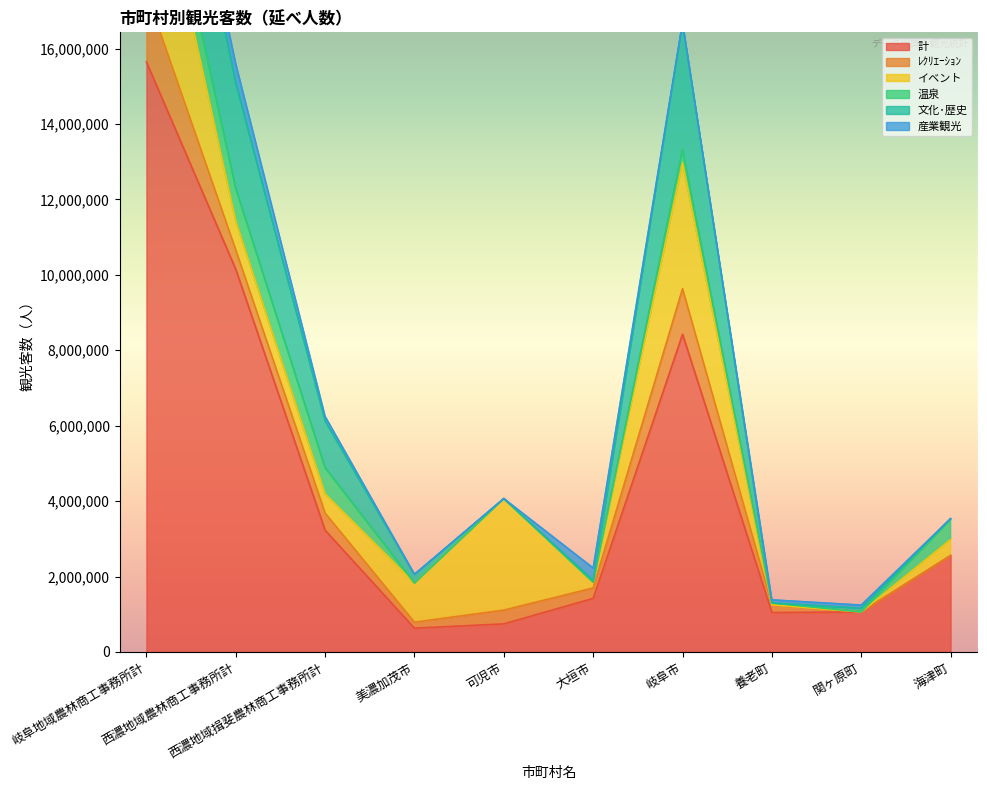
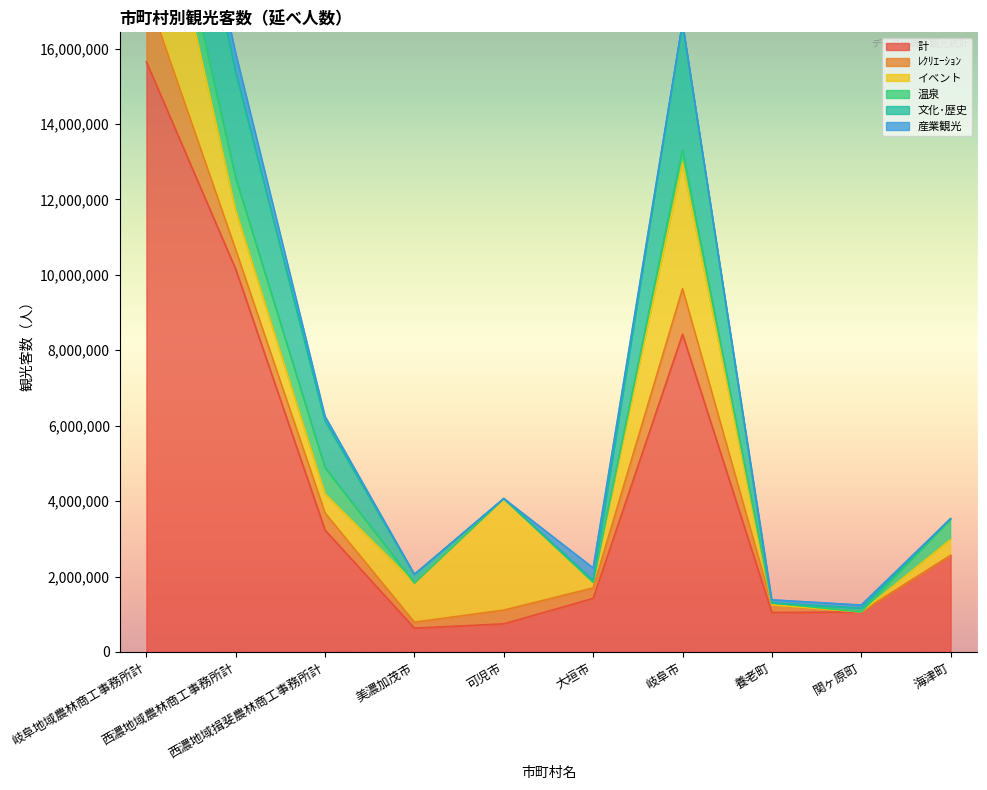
  {
    "イベント": {
-     "西濃地域農林商工事務所計": "800,000",
+     "西濃地域農林商工事務所計": "1,000,000",
      "西濃地域揖斐農林商工事務所計": "500,000",
      "岐阜市": "3,300,000",
      "海津町": "400,000"
    },
    "産業観光": {
      "西濃地域農林商工事務所計": "500,000",
      "西濃地域揖斐農林商工事務所計": "100,000",
      "大垣市": "300,000",
      "養老町": "100,000",
      "関ヶ原町": "100,000"
    }
  }
